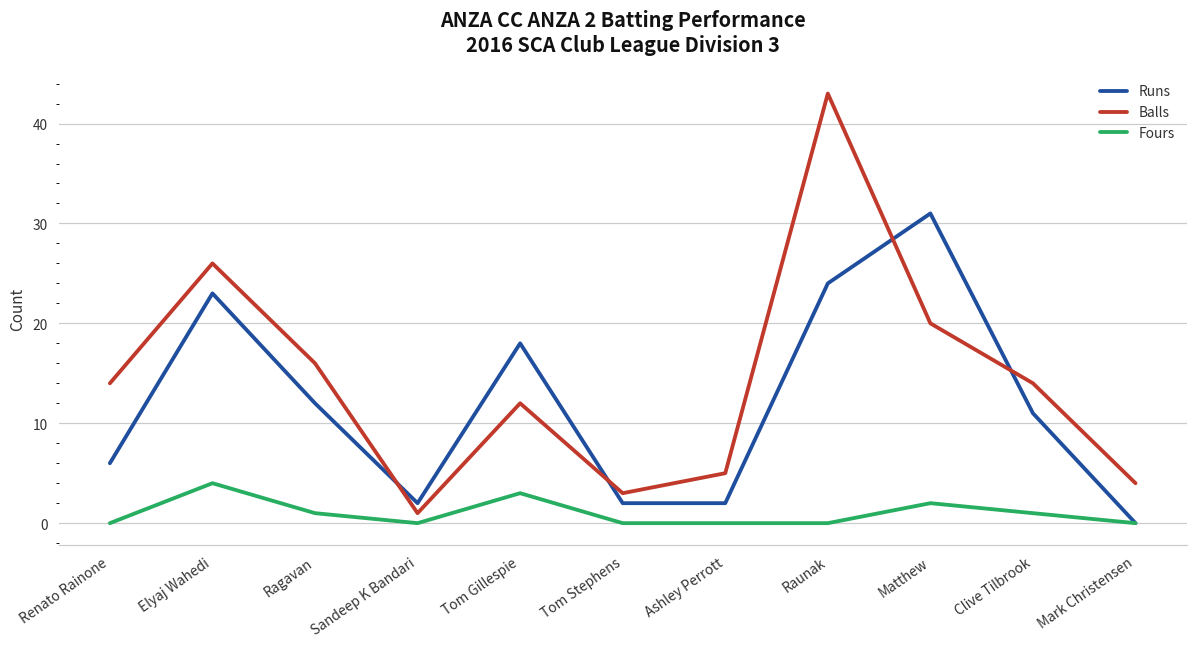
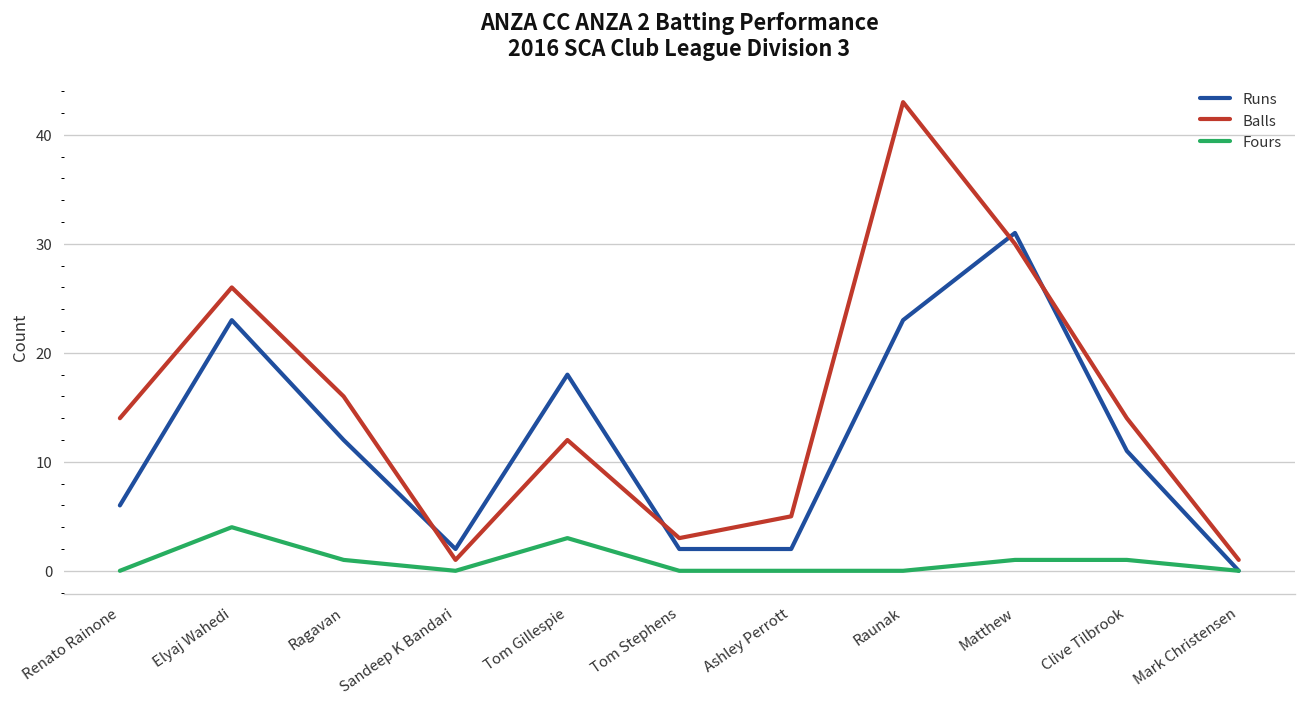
  {
    "Runs": {
      "Renato Rainone": 6,
      "Elyaj Wahedi": 23,
      "Ragavan": 12,
      "Sandeep K Bandari": 2,
      "Tom Gillespie": 18,
      "Tom Stephens": 2,
      "Ashley Perrott": 2,
-     "Raunak": 24,
+     "Raunak": 23,
      "Matthew": 31,
      "Clive Tilbrook": 11
    },
    "Balls": {
      "Renato Rainone": 14,
      "Elyaj Wahedi": 26,
      "Ragavan": 16,
      "Sandeep K Bandari": 1,
      "Tom Gillespie": 12,
      "Tom Stephens": 3,
      "Ashley Perrott": 5,
      "Raunak": 43,
-     "Matthew": 20,
+     "Matthew": 30,
      "Clive Tilbrook": 14,
-     "Mark Christensen": 4
+     "Mark Christensen": 1
    },
    "Fours": {
      "Renato Rainone": 0,
      "Elyaj Wahedi": 4,
      "Ragavan": 1,
      "Sandeep K Bandari": 0,
      "Tom Gillespie": 3,
      "Tom Stephens": 0,
      "Ashley Perrott": 0,
      "Raunak": 0,
-     "Matthew": 2,
+     "Matthew": 1,
      "Clive Tilbrook": 1
    }
  }
